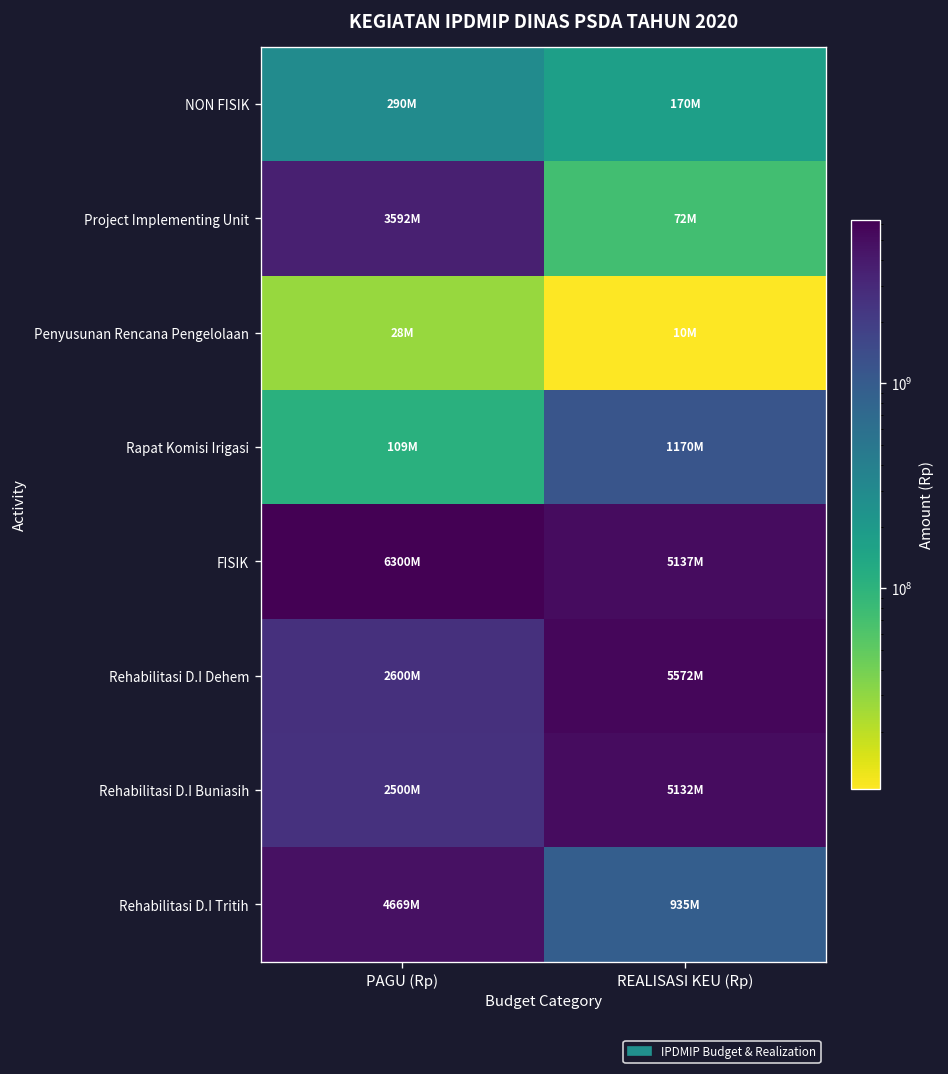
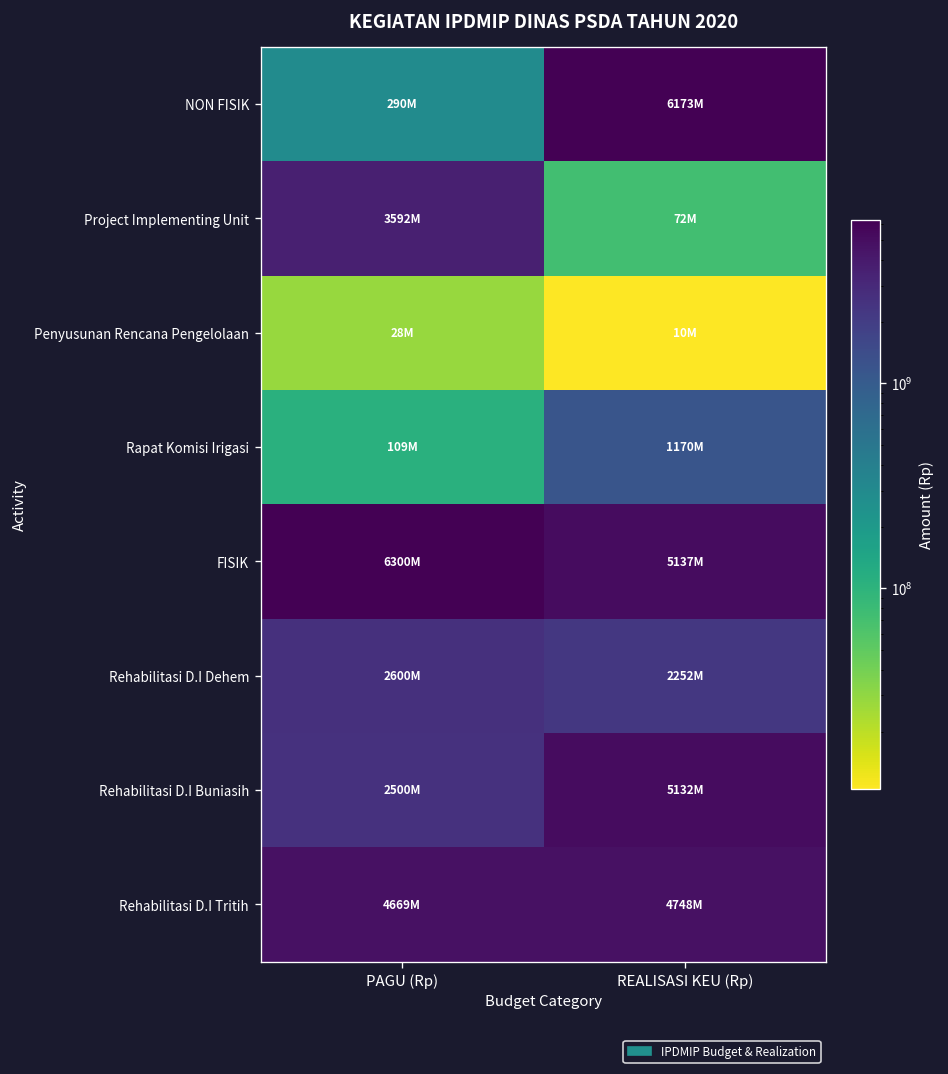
  {
    "NON FISIK": {
      "PAGU (Rp)": "290M",
-     "REALISASI KEU (Rp)": "170M"
+     "REALISASI KEU (Rp)": "6173M"
    },
    "Project Implementing Unit": {
      "PAGU (Rp)": "3592M",
      "REALISASI KEU (Rp)": "72M"
    },
    "Penyusunan Rencana Pengelolaan": {
      "PAGU (Rp)": "28M",
      "REALISASI KEU (Rp)": "10M"
    },
    "Rapat Komisi Irigasi": {
      "PAGU (Rp)": "109M",
      "REALISASI KEU (Rp)": "1170M"
    },
    "FISIK": {
      "PAGU (Rp)": "6300M",
      "REALISASI KEU (Rp)": "5137M"
    },
    "Rehabilitasi D.I Dehem": {
      "PAGU (Rp)": "2600M",
-     "REALISASI KEU (Rp)": "5572M"
+     "REALISASI KEU (Rp)": "2252M"
    },
    "Rehabilitasi D.I Buniasih": {
      "PAGU (Rp)": "2500M",
      "REALISASI KEU (Rp)": "5132M"
    },
    "Rehabilitasi D.I Tritih": {
      "PAGU (Rp)": "4669M",
-     "REALISASI KEU (Rp)": "935M"
+     "REALISASI KEU (Rp)": "4748M"
    }
  }
